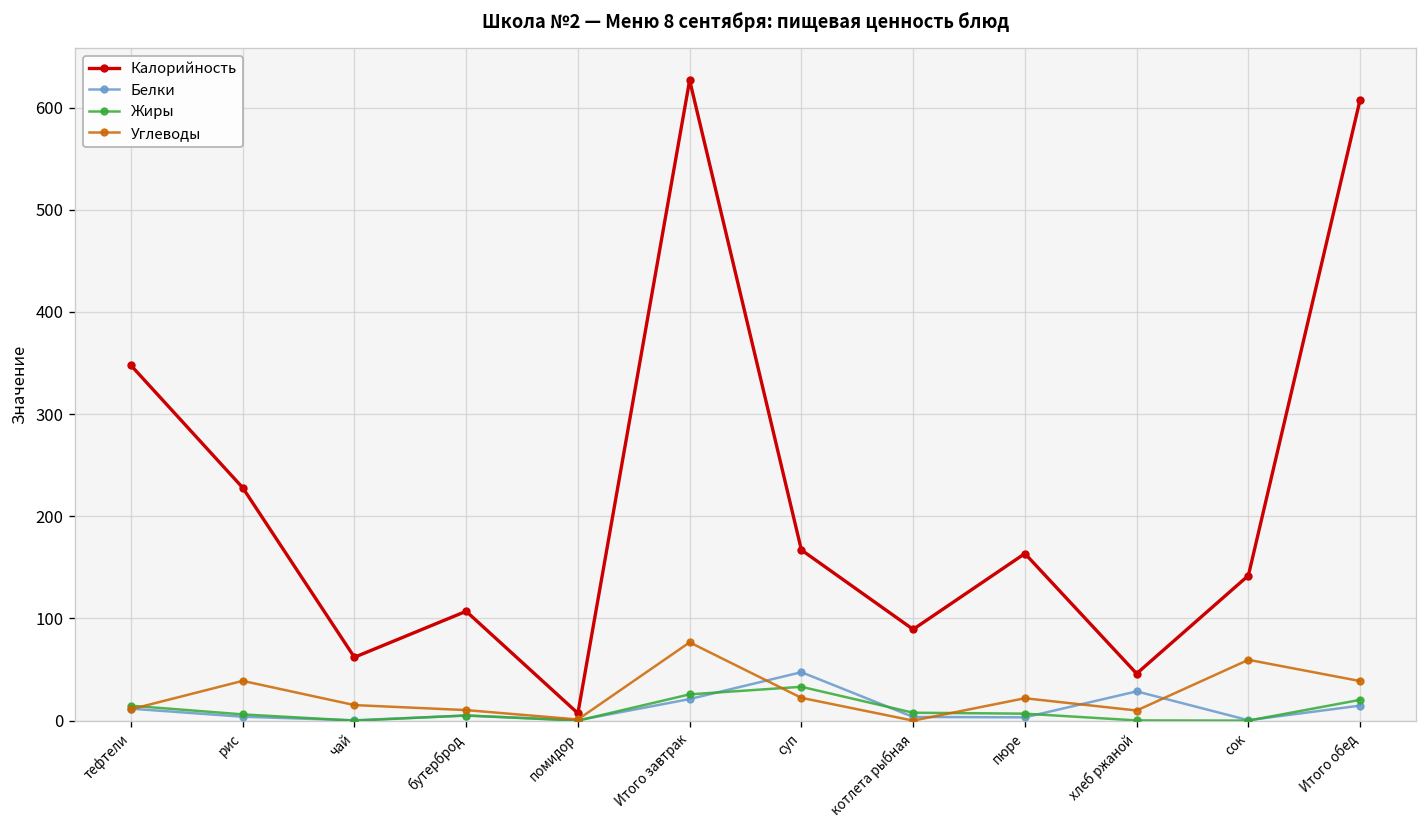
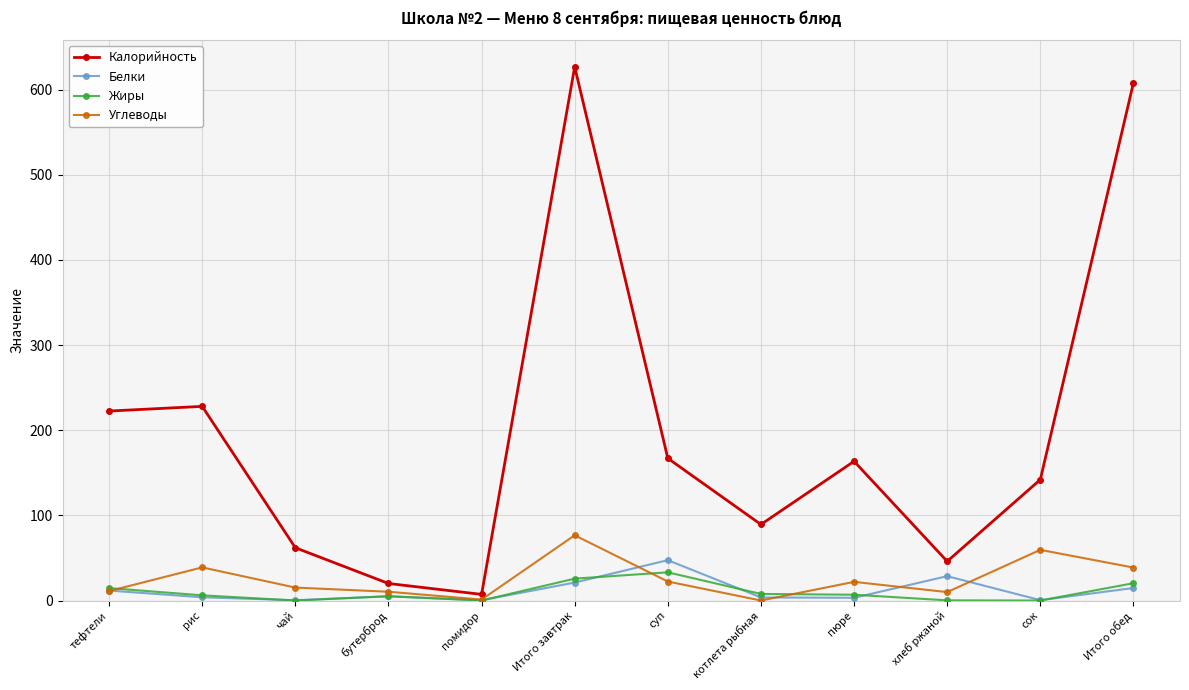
  {
    "Калорийность": {
-     "тефтели": 350,
+     "тефтели": 220,
      "рис": 230,
      "чай": 60,
-     "бутерброд": 110,
+     "бутерброд": 20,
      "помидор": 10,
      "Итого завтрак": 630,
      "суп": 170,
      "котлета рыбная": 90,
      "пюре": 160,
      "хлеб ржаной": 50,
      "сок": 140,
      "Итого обед": 610
    },
    "Белки": {
      "Итого завтрак": 20,
      "суп": 50,
      "котлета рыбная": 0,
      "пюре": 0,
      "хлеб ржаной": 30,
      "Итого обед": 10
    },
    "Жиры": {
      "Итого завтрак": 30,
      "суп": 30,
      "котлета рыбная": 10,
      "пюре": 10,
      "хлеб ржаной": 0,
      "Итого обед": 20
    },
    "Углеводы": {
      "рис": 40,
      "чай": 20,
      "бутерброд": 10,
      "Итого завтрак": 80,
      "суп": 20,
      "котлета рыбная": 0,
      "пюре": 20,
      "хлеб ржаной": 10,
      "сок": 60,
      "Итого обед": 40
    }
  }
